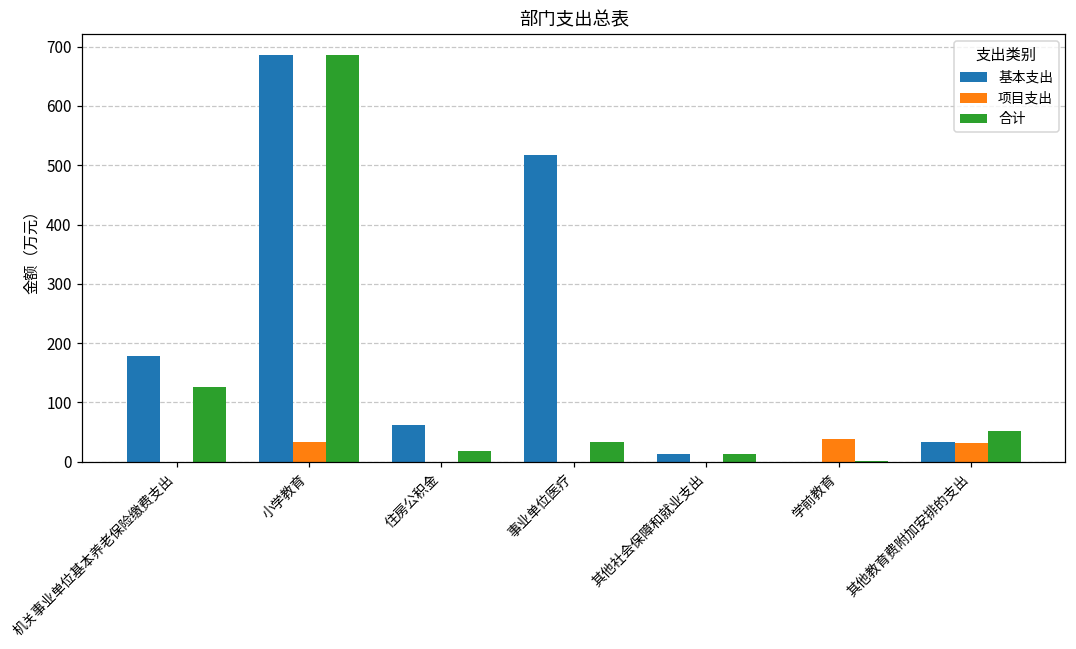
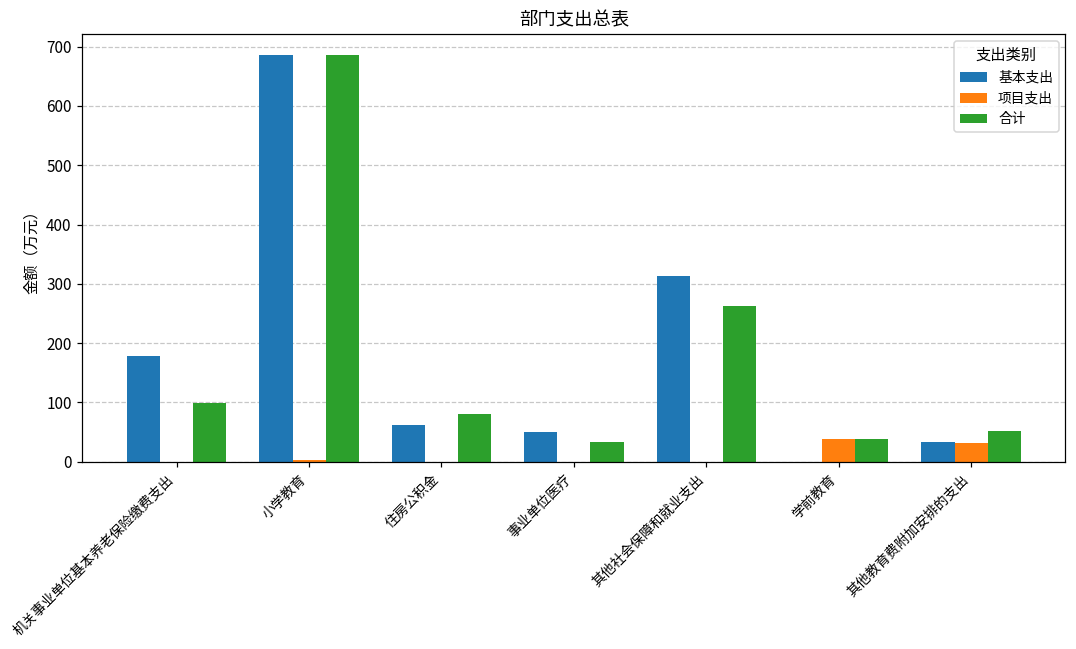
  {
    "基本支出": {
      "机关事业单位基本养老保险缴费支出": 180,
      "小学教育": 690,
      "住房公积金": 60,
-     "事业单位医疗": 520,
-     "其他社会保障和就业支出": 10,
+     "事业单位医疗": 50,
+     "其他社会保障和就业支出": 310,
      "学前教育": 0,
      "其他教育费附加安排的支出": 30
    },
    "项目支出": {
      "机关事业单位基本养老保险缴费支出": 0,
-     "小学教育": 30,
+     "小学教育": 0,
      "住房公积金": 0,
      "事业单位医疗": 0,
      "其他社会保障和就业支出": 0,
      "学前教育": 40,
      "其他教育费附加安排的支出": 30
    },
    "合计": {
-     "机关事业单位基本养老保险缴费支出": 130,
+     "机关事业单位基本养老保险缴费支出": 100,
      "小学教育": 690,
-     "住房公积金": 20,
+     "住房公积金": 80,
      "事业单位医疗": 30,
-     "其他社会保障和就业支出": 10,
-     "学前教育": 0,
+     "其他社会保障和就业支出": 260,
+     "学前教育": 40,
      "其他教育费附加安排的支出": 50
    }
  }
